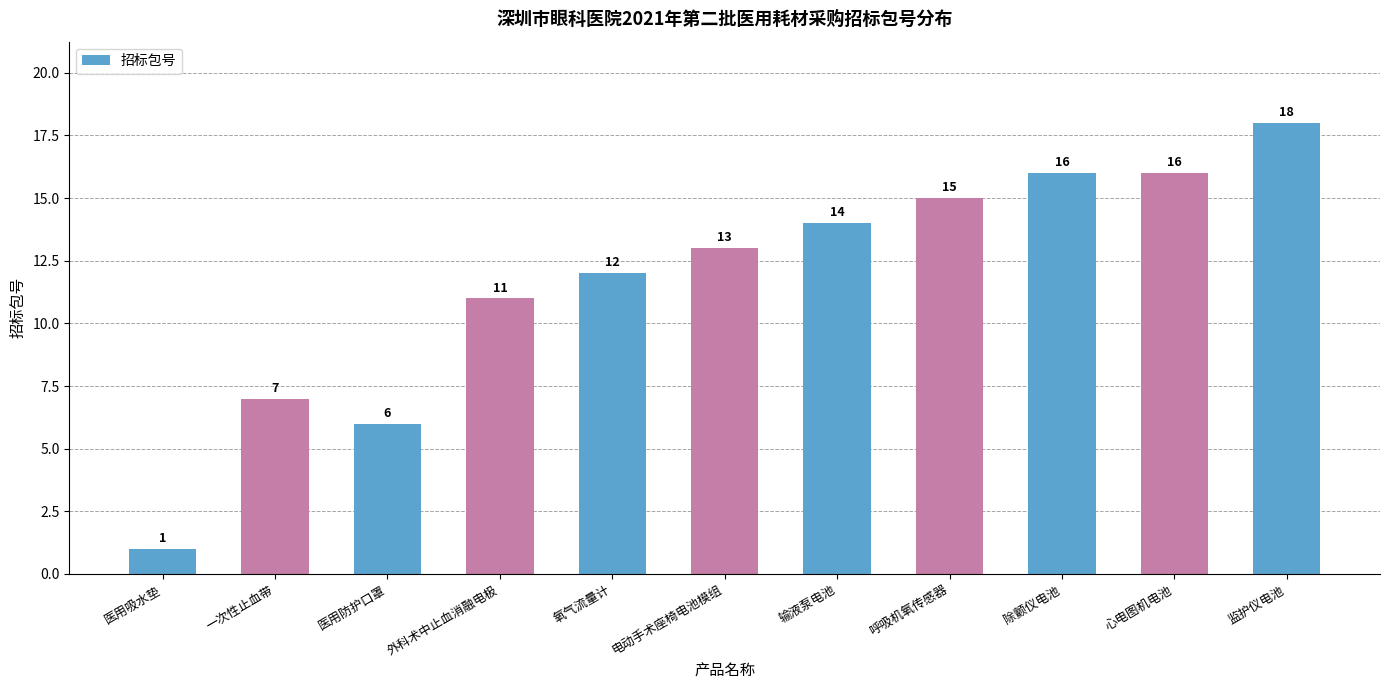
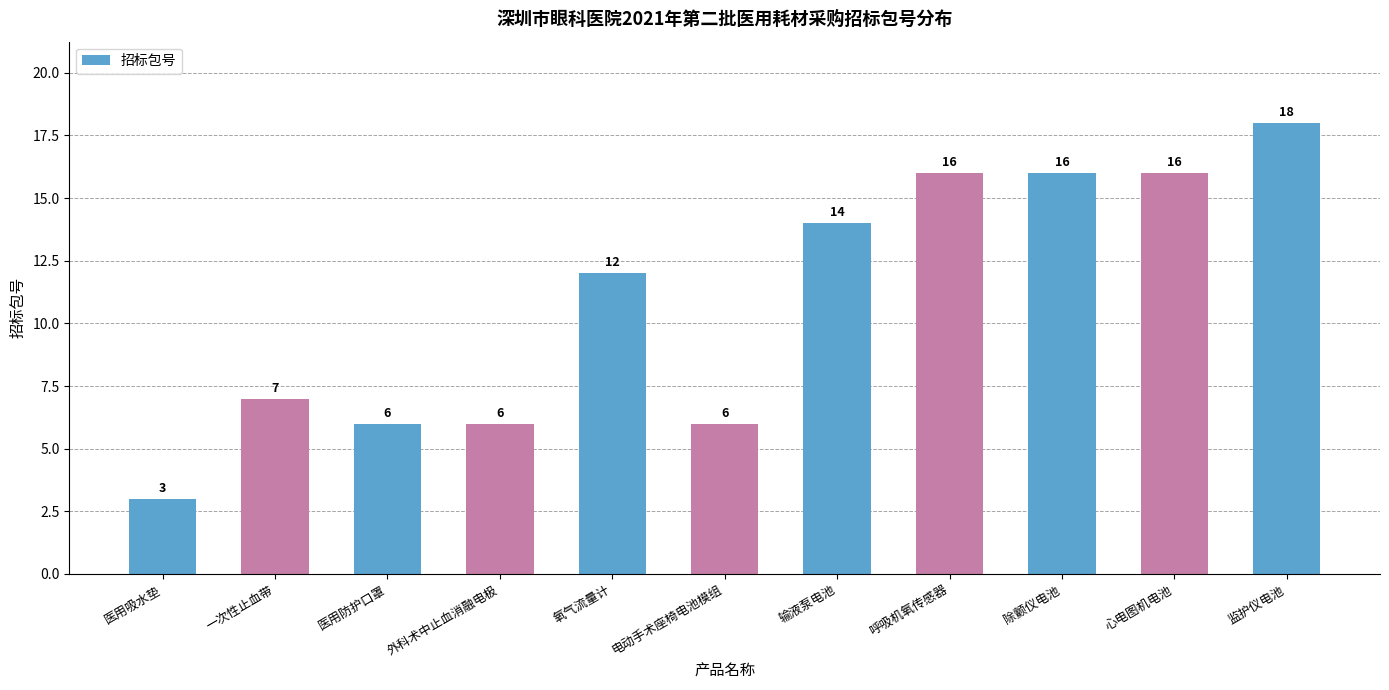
  {
-   "医用吸水垫": 1,
+   "医用吸水垫": 3,
    "一次性止血带": 7,
    "医用防护口罩": 6,
-   "外科术中止血消融电极": 11,
+   "外科术中止血消融电极": 6,
    "氧气流量计": 12,
-   "电动手术座椅电池模组": 13,
+   "电动手术座椅电池模组": 6,
    "输液泵电池": 14,
-   "呼吸机氧传感器": 15,
+   "呼吸机氧传感器": 16,
    "除颤仪电池": 16,
    "心电图机电池": 16,
    "监护仪电池": 18
  }
